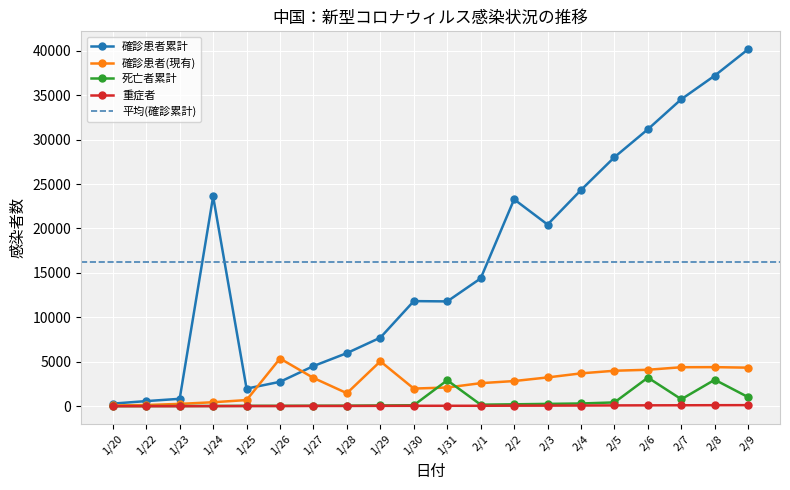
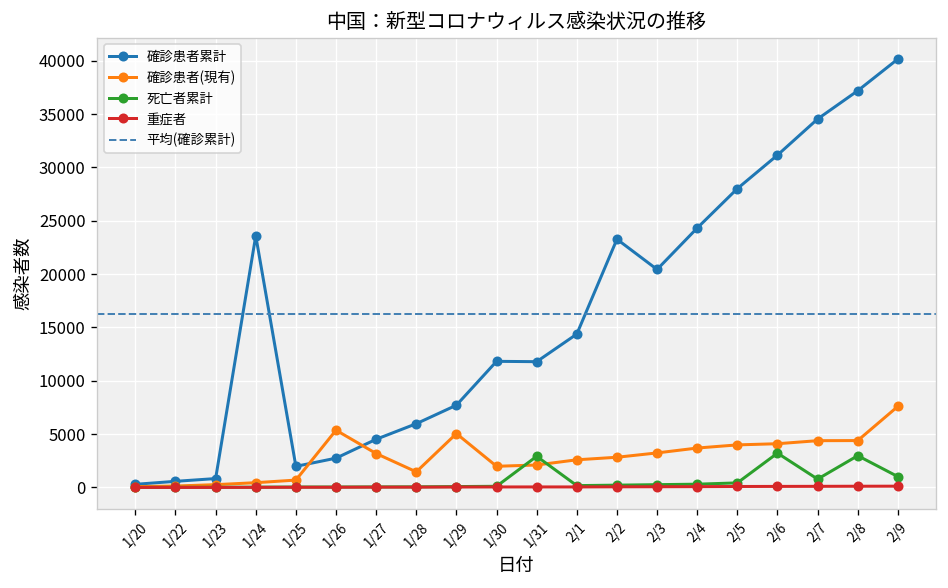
  {
    "確診患者累計": {
      "1/22": 1000,
      "1/23": 1000,
      "1/24": 24000,
      "1/25": 2000,
      "1/26": 3000,
      "1/27": 5000,
      "1/28": 6000,
      "1/29": 8000,
      "1/30": 12000,
      "1/31": 12000,
      "2/1": 14000,
      "2/2": 23000,
      "2/3": 20000,
      "2/4": 24000,
      "2/5": 28000,
      "2/6": 31000,
      "2/7": 35000,
      "2/8": 37000,
      "2/9": 40000
    },
    "確診患者(現有)": {
      "1/24": 0,
      "1/25": 1000,
      "1/26": 5000,
      "1/27": 3000,
      "1/28": 1000,
      "1/29": 5000,
      "1/30": 2000,
      "1/31": 2000,
      "2/1": 3000,
      "2/2": 3000,
      "2/3": 3000,
      "2/4": 4000,
      "2/5": 4000,
      "2/6": 4000,
      "2/7": 4000,
      "2/8": 4000,
-     "2/9": 4000
+     "2/9": 8000
    },
    "死亡者累計": {
      "1/31": 3000,
      "2/5": 0,
      "2/6": 3000,
      "2/7": 1000,
      "2/8": 3000,
      "2/9": 1000
    },
    "重症者": {
      "1/31": 0,
      "2/5": 0,
      "2/6": 0,
      "2/7": 0,
      "2/8": 0,
      "2/9": 0
    }
  }
